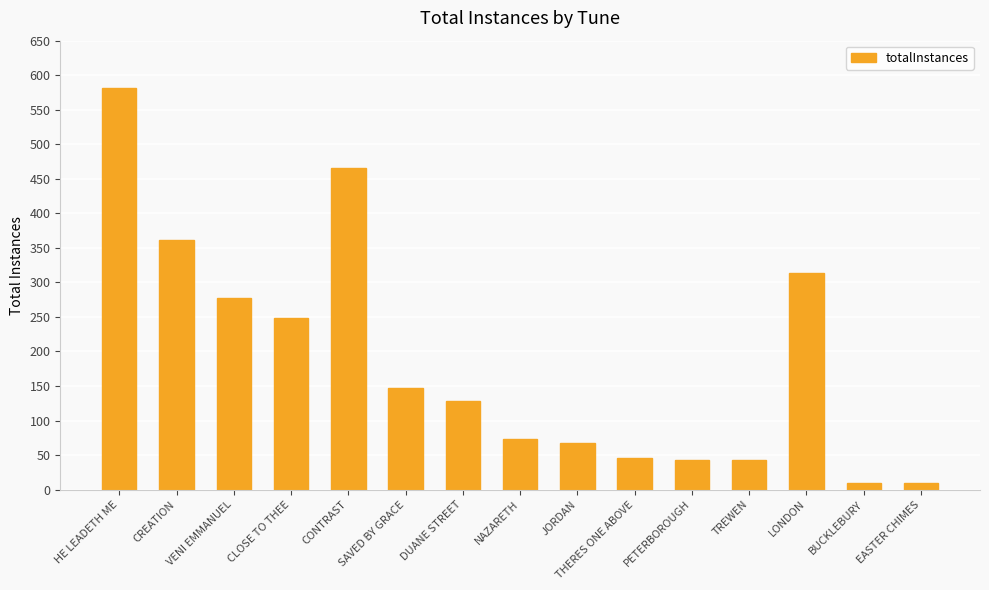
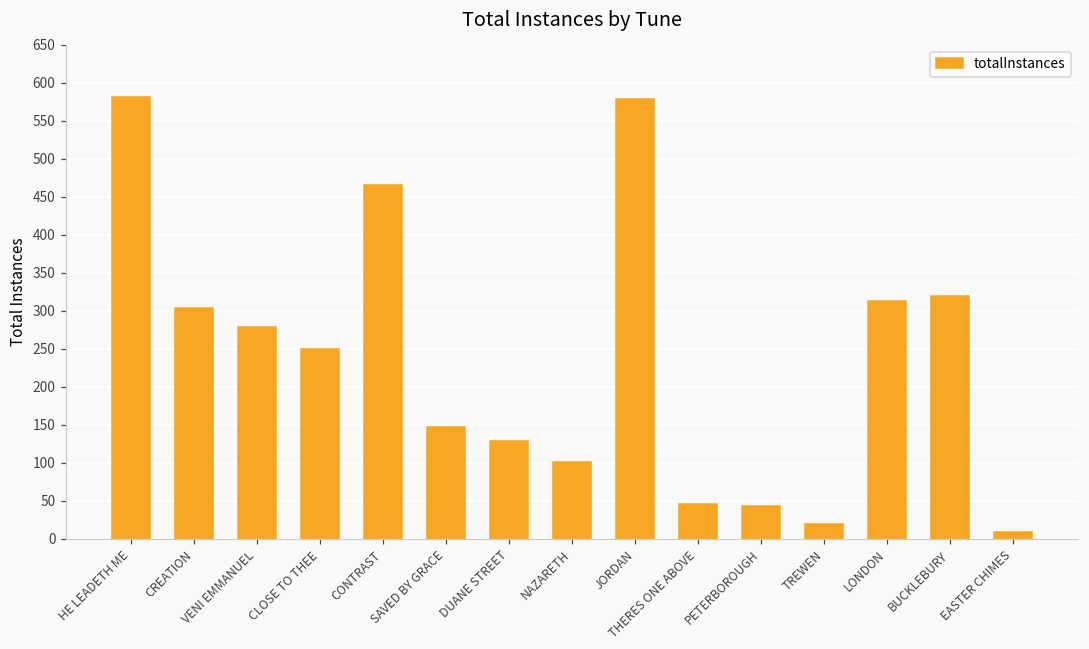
  {
    "HE LEADETH ME": 580,
-   "CREATION": 360,
+   "CREATION": 300,
    "VENI EMMANUEL": 280,
    "CLOSE TO THEE": 250,
    "CONTRAST": 470,
    "SAVED BY GRACE": 150,
    "DUANE STREET": 130,
-   "NAZARETH": 70,
-   "JORDAN": 70,
+   "NAZARETH": 100,
+   "JORDAN": 580,
    "THERES ONE ABOVE": 50,
    "PETERBOROUGH": 40,
-   "TREWEN": 40,
+   "TREWEN": 20,
    "LONDON": 310,
-   "BUCKLEBURY": 10,
+   "BUCKLEBURY": 320,
    "EASTER CHIMES": 10
  }
